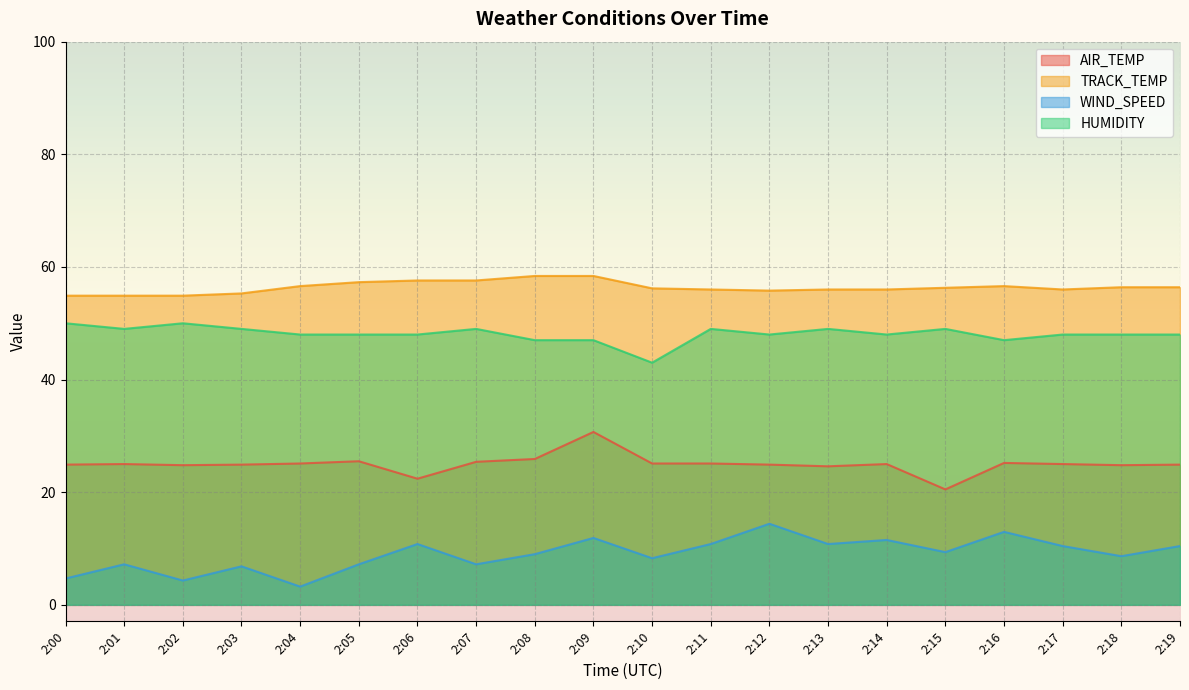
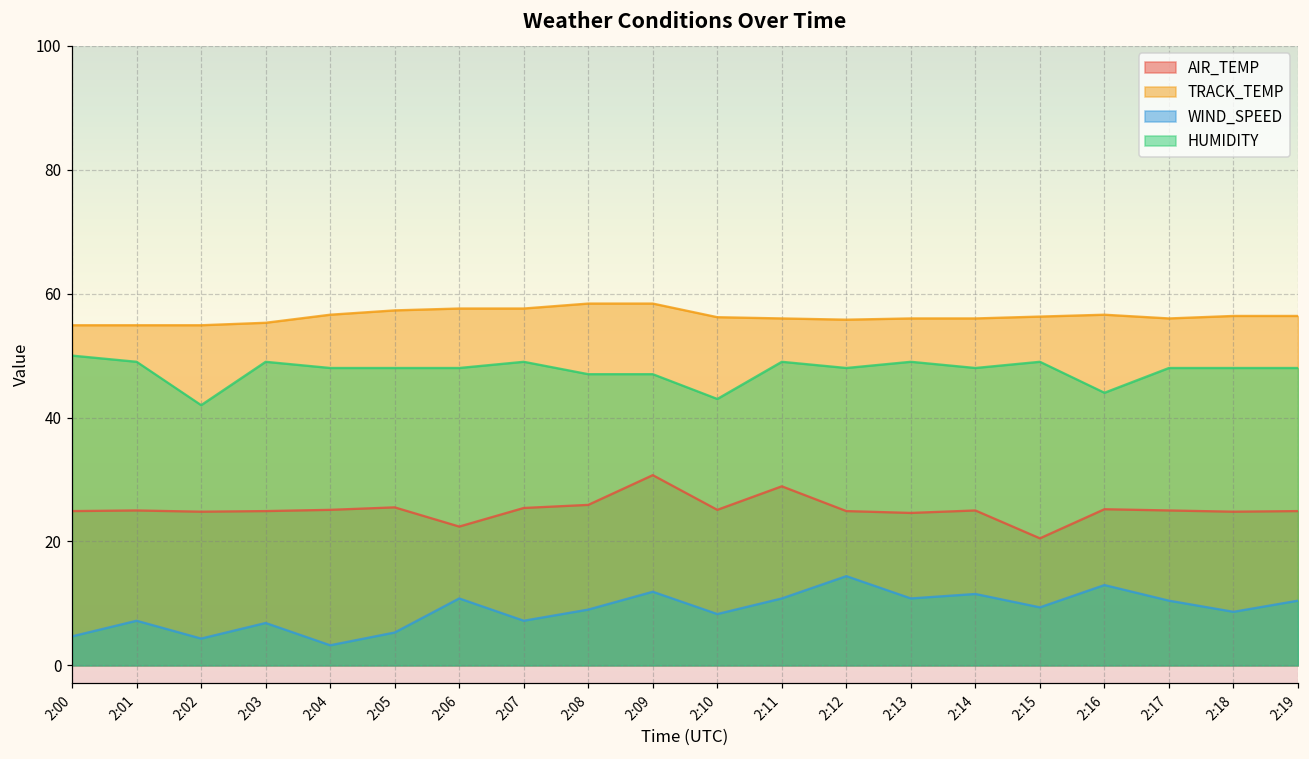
  {
    "AIR_TEMP": {
      "2:00": 25,
      "2:01": 25,
      "2:02": 25,
      "2:03": 25,
      "2:04": 25,
      "2:05": 26,
      "2:06": 22,
      "2:07": 25,
      "2:08": 26,
      "2:09": 31,
      "2:10": 25,
-     "2:11": 25,
+     "2:11": 29,
      "2:12": 25,
      "2:13": 25,
      "2:14": 25,
      "2:15": 21,
      "2:16": 25,
      "2:17": 25,
      "2:18": 25,
      "2:19": 25
    },
    "TRACK_TEMP": {
      "2:00": 55,
      "2:01": 55,
      "2:02": 55,
      "2:03": 55,
      "2:04": 57,
      "2:05": 57,
      "2:06": 58,
      "2:07": 58,
      "2:08": 58,
      "2:09": 58,
      "2:10": 56,
      "2:11": 56,
      "2:12": 56,
      "2:13": 56,
      "2:14": 56,
      "2:15": 56,
      "2:16": 57,
      "2:17": 56,
      "2:18": 56,
      "2:19": 56
    },
    "WIND_SPEED": {
      "2:00": 5,
      "2:01": 7,
      "2:02": 4,
      "2:03": 7,
      "2:04": 3,
-     "2:05": 7,
+     "2:05": 5,
      "2:06": 11,
      "2:07": 7,
      "2:08": 9,
      "2:09": 12,
      "2:10": 8,
      "2:11": 11,
      "2:12": 14,
      "2:13": 11,
      "2:14": 12,
      "2:15": 9,
      "2:16": 13,
      "2:17": 10,
      "2:18": 9,
      "2:19": 10
    },
    "HUMIDITY": {
      "2:00": 50,
      "2:01": 49,
-     "2:02": 50,
+     "2:02": 42,
      "2:03": 49,
      "2:04": 48,
      "2:05": 48,
      "2:06": 48,
      "2:07": 49,
      "2:08": 47,
      "2:09": 47,
      "2:10": 43,
      "2:11": 49,
      "2:12": 48,
      "2:13": 49,
      "2:14": 48,
      "2:15": 49,
-     "2:16": 47,
+     "2:16": 44,
      "2:17": 48,
      "2:18": 48,
      "2:19": 48
    }
  }
